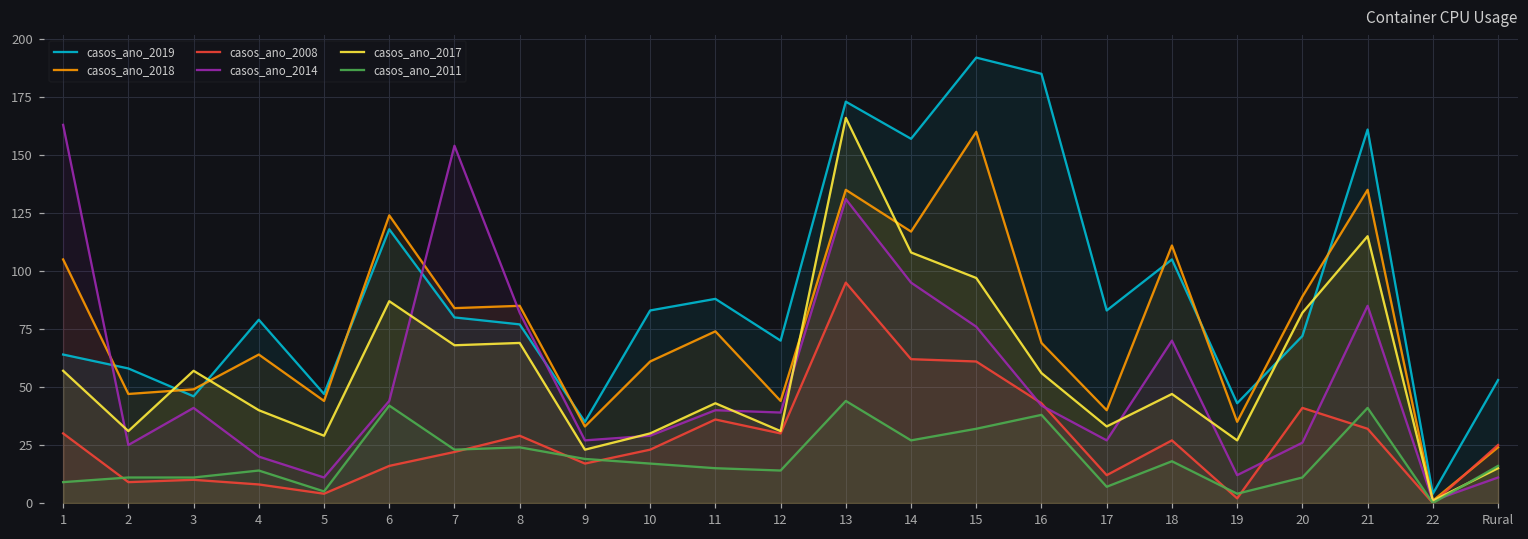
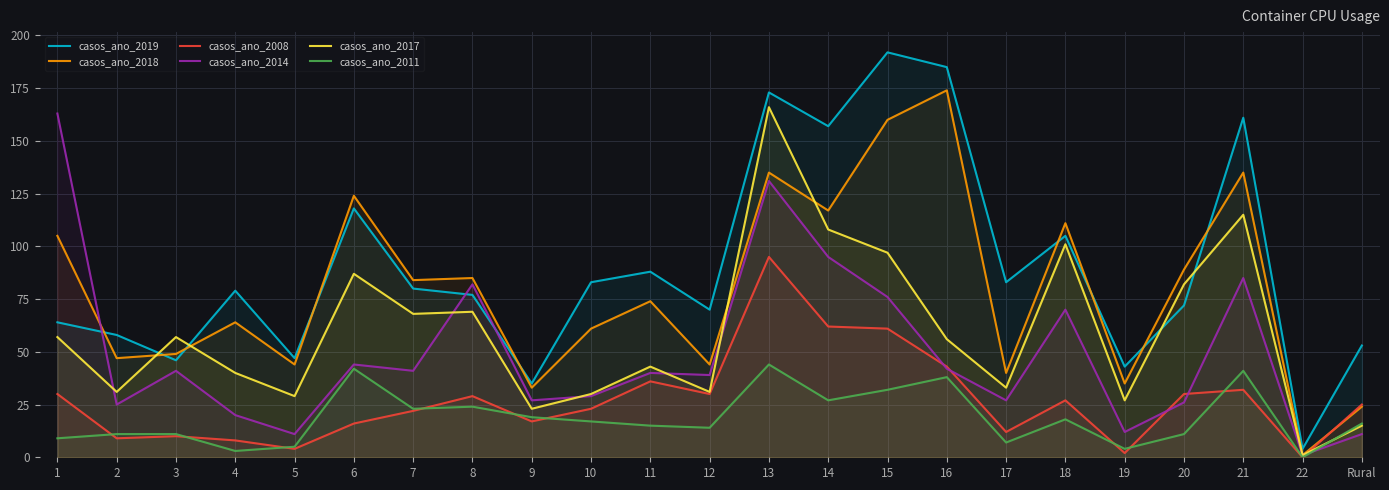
  {
    "casos_ano_2019": {
      "1": 64,
      "2": 58,
      "3": 46,
      "4": 79,
      "5": 47,
      "6": 118,
      "7": 80,
      "8": 77,
      "9": 35,
      "10": 83,
      "11": 88,
      "12": 70,
      "13": 173,
      "14": 157,
      "15": 192,
      "16": 185,
      "17": 83,
      "18": 105,
      "19": 43,
      "20": 72,
      "21": 161,
      "22": 4,
      "Rural": 53
    },
    "casos_ano_2018": {
      "1": 105,
      "2": 47,
      "3": 49,
      "4": 64,
      "5": 44,
      "6": 124,
      "7": 84,
      "8": 85,
      "9": 33,
      "10": 61,
      "11": 74,
      "12": 44,
      "13": 135,
      "14": 117,
      "15": 160,
-     "16": 69,
+     "16": 174,
      "17": 40,
      "18": 111,
      "19": 35,
      "20": 89,
      "21": 135
    },
    "casos_ano_2008": {
      "1": 30,
      "2": 9,
      "4": 8,
      "6": 16,
      "8": 29,
      "9": 17,
      "10": 23,
      "11": 36,
      "13": 95,
      "14": 62,
      "15": 61,
      "17": 12,
      "18": 27,
      "19": 2,
-     "20": 41,
+     "20": 30,
      "21": 32
    },
    "casos_ano_2014": {
      "1": 163,
      "2": 25,
      "3": 41,
      "4": 20,
      "5": 11,
      "6": 44,
-     "7": 154,
+     "7": 41,
      "8": 82,
      "9": 27,
      "11": 40,
      "12": 39,
      "13": 131,
      "14": 95,
      "15": 76,
      "17": 27,
      "18": 70,
      "19": 12,
      "20": 26,
      "21": 85,
      "Rural": 11
    },
    "casos_ano_2017": {
      "1": 57,
      "2": 31,
      "3": 57,
      "4": 40,
      "5": 29,
      "6": 87,
      "7": 68,
      "8": 69,
      "9": 23,
      "11": 43,
      "13": 166,
      "14": 108,
      "15": 97,
      "16": 56,
      "17": 33,
-     "18": 47,
+     "18": 101,
      "19": 27,
      "20": 82,
      "21": 115
    },
    "casos_ano_2011": {
      "1": 9,
      "2": 11,
-     "4": 14,
+     "4": 3,
      "6": 42,
      "8": 24,
      "9": 19,
      "10": 17,
      "11": 15,
      "12": 14,
      "13": 44,
      "14": 27,
      "15": 32,
      "16": 38,
      "17": 7,
      "18": 18,
      "19": 4,
      "20": 11,
      "21": 41
    }
  }
